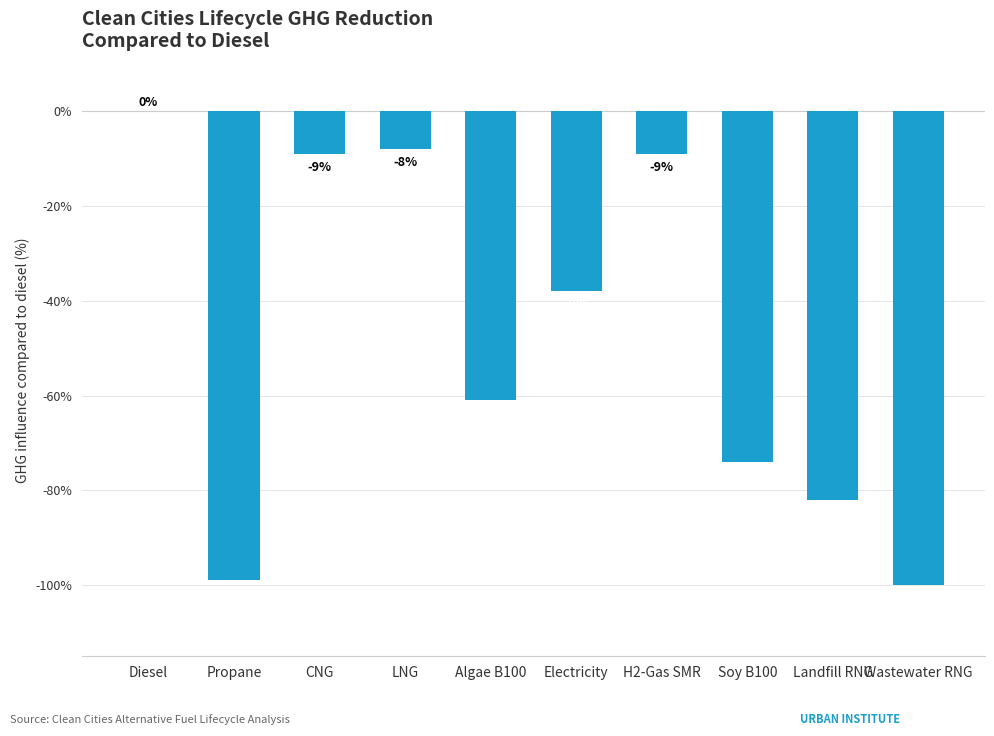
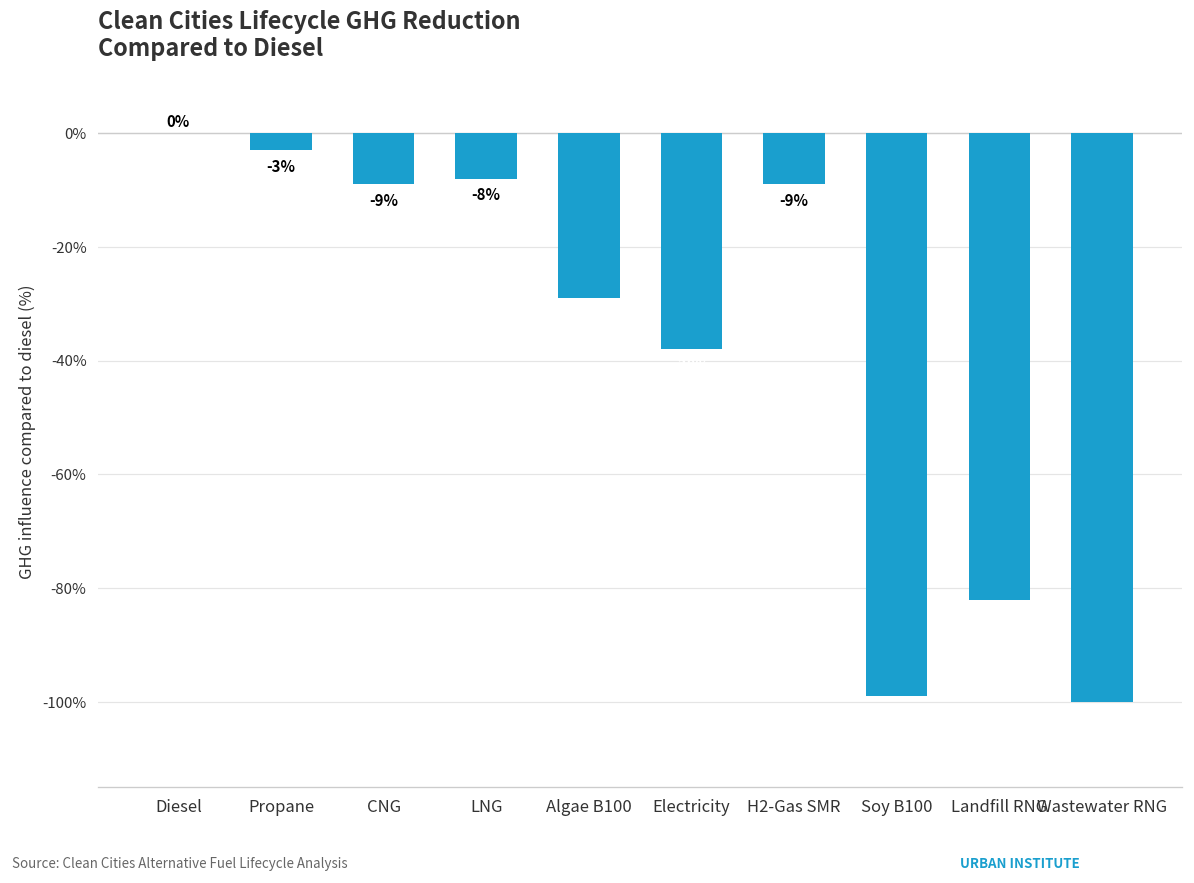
  {
-   "Propane": "-99%",
-   "Algae B100": "-61%",
+   "Propane": "-3%",
+   "Algae B100": "-29%",
    "Electricity": "-38%",
-   "Soy B100": "-74%",
+   "Soy B100": "-99%",
    "Landfill RNG": "-82%",
    "Wastewater RNG": "-100%"
  }
